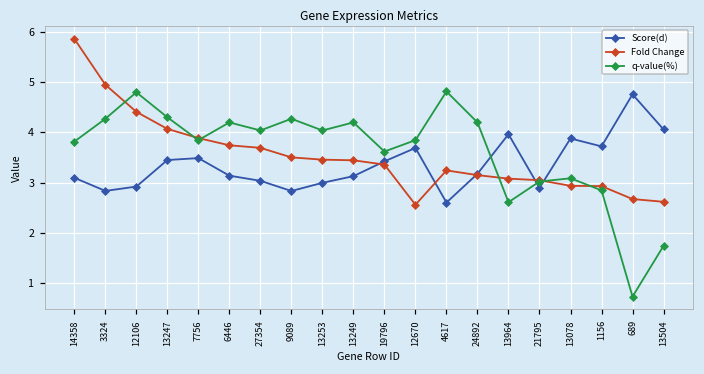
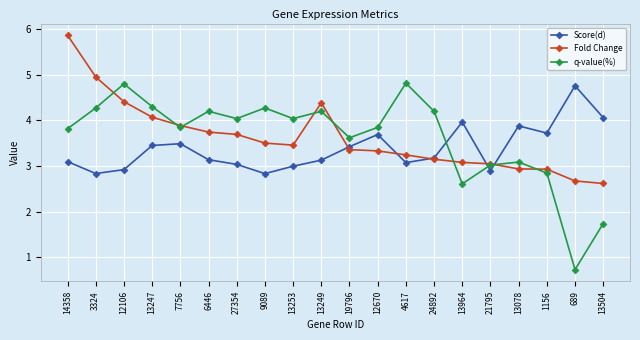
  {
    "Score(d)": {
      "14358": 3.1,
      "3324": 2.8,
      "12106": 2.9,
      "13247": 3.5,
      "7756": 3.5,
      "6446": 3.1,
      "27354": 3.0,
      "9089": 2.8,
      "13253": 3.0,
      "13249": 3.1,
      "19796": 3.4,
      "12670": 3.7,
-     "4617": 2.6,
+     "4617": 3.1,
      "13964": 4.0,
      "21795": 2.9,
      "13078": 3.9,
      "1156": 3.7,
      "689": 4.8,
      "13504": 4.1
    },
    "Fold Change": {
      "14358": 5.9,
      "3324": 5.0,
      "12106": 4.4,
      "13247": 4.1,
      "6446": 3.7,
      "27354": 3.7,
      "9089": 3.5,
      "13253": 3.5,
-     "13249": 3.4,
+     "13249": 4.4,
      "19796": 3.4,
-     "12670": 2.6,
+     "12670": 3.3,
      "4617": 3.2,
      "13964": 3.1,
      "13078": 2.9,
      "1156": 2.9,
      "689": 2.7,
      "13504": 2.6
    },
    "q-value(%)": {
      "14358": 3.8,
      "3324": 4.3,
      "12106": 4.8,
      "13247": 4.3,
      "6446": 4.2,
      "27354": 4.0,
      "9089": 4.3,
      "13253": 4.0,
      "13249": 4.2,
      "19796": 3.6,
      "12670": 3.8,
      "4617": 4.8,
      "24892": 4.2,
      "13964": 2.6,
      "13078": 3.1,
      "1156": 2.8,
      "689": 0.7,
      "13504": 1.7
    }
  }
